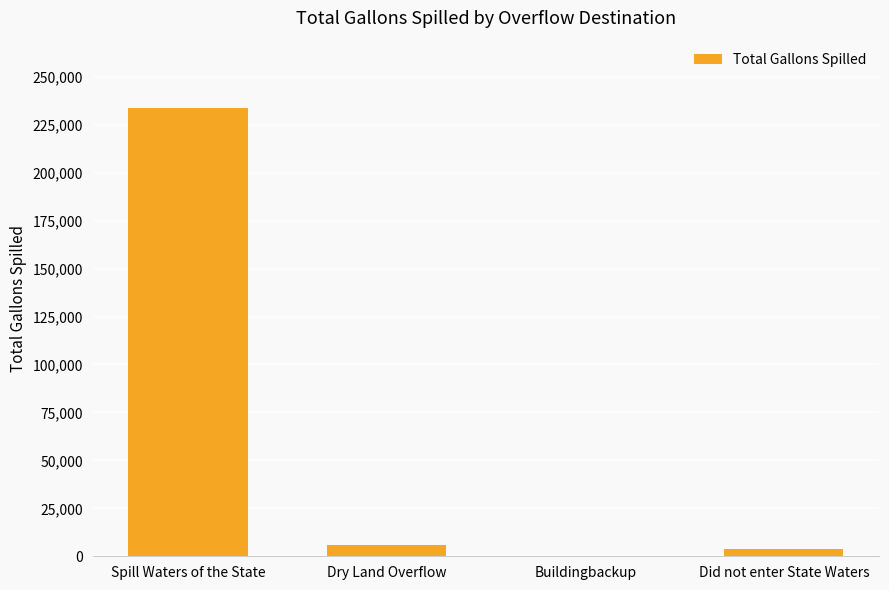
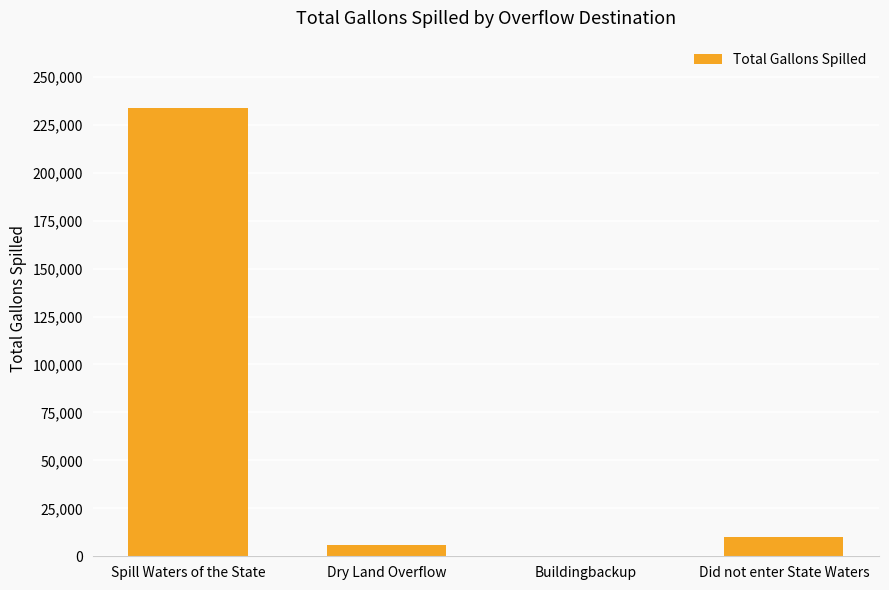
  {
    "Spill Waters of the State": "234,000",
    "Dry Land Overflow": "6,000",
-   "Did not enter State Waters": "4,000"
+   "Did not enter State Waters": "10,000"
  }
